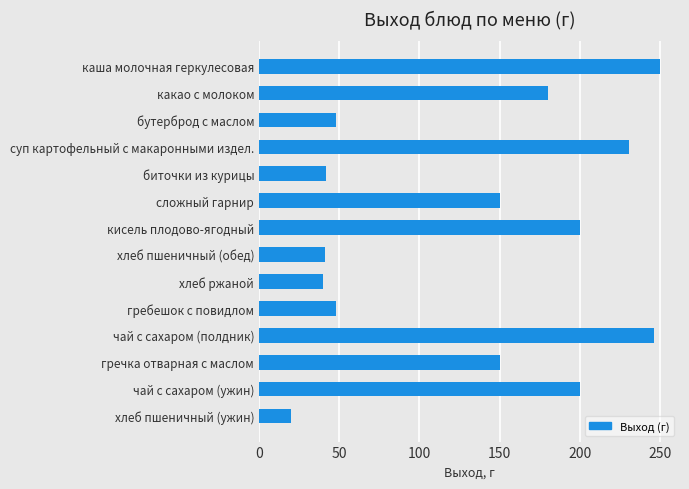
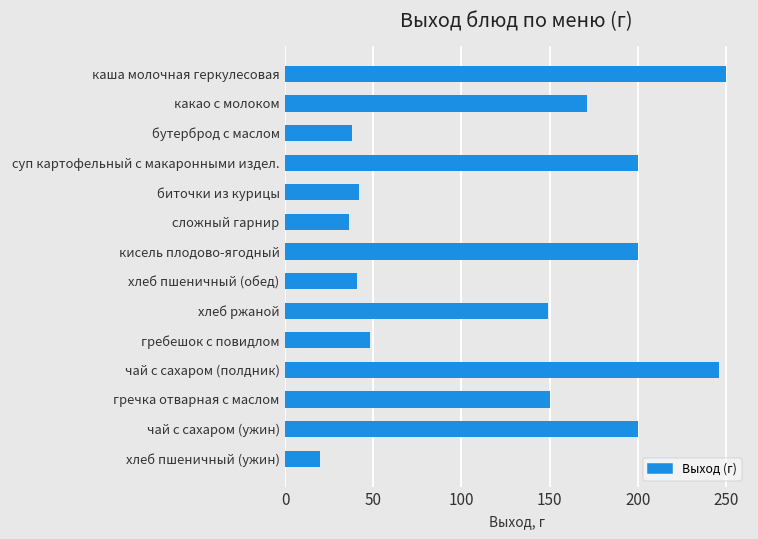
  {
    "каша молочная геркулесовая": 250,
-   "какао с молоком": 180,
-   "бутерброд с маслом": 48,
-   "суп картофельный с макаронными издел.": 231,
+   "какао с молоком": 171,
+   "бутерброд с маслом": 38,
+   "суп картофельный с макаронными издел.": 200,
    "биточки из курицы": 42,
-   "сложный гарнир": 150,
+   "сложный гарнир": 36,
    "кисель плодово-ягодный": 200,
    "хлеб пшеничный (обед)": 41,
-   "хлеб ржаной": 40,
+   "хлеб ржаной": 149,
    "гребешок с повидлом": 48,
    "чай с сахаром (полдник)": 246,
    "гречка отварная с маслом": 150,
    "чай с сахаром (ужин)": 200,
    "хлеб пшеничный (ужин)": 20
  }
